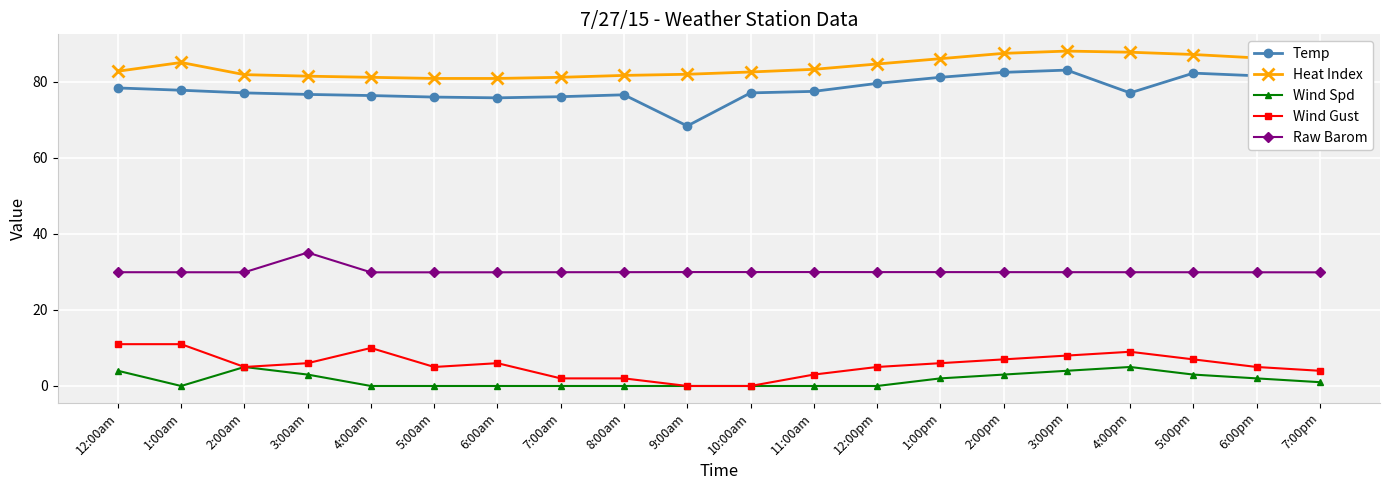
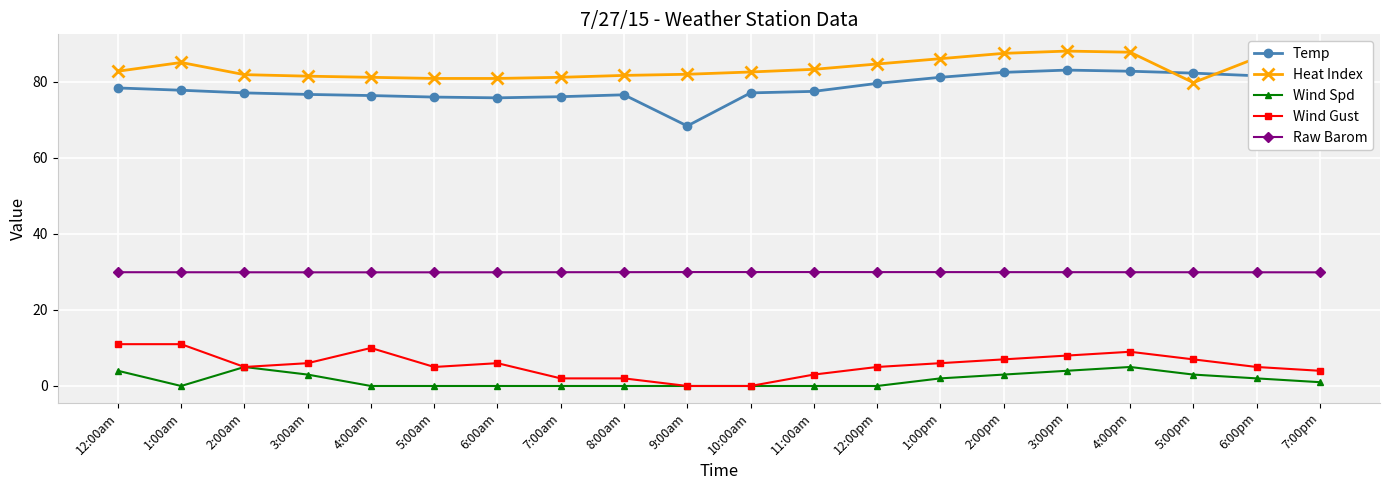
  {
    "Temp": {
      "12:00am": 78,
      "1:00am": 78,
      "2:00am": 77,
      "3:00am": 77,
      "4:00am": 76,
      "5:00am": 76,
      "6:00am": 76,
      "7:00am": 76,
      "8:00am": 77,
      "9:00am": 68,
      "10:00am": 77,
      "11:00am": 78,
      "12:00pm": 80,
      "1:00pm": 81,
      "2:00pm": 83,
      "3:00pm": 83,
-     "4:00pm": 77,
+     "4:00pm": 83,
      "5:00pm": 82
    },
    "Heat Index": {
      "12:00am": 83,
      "1:00am": 85,
      "2:00am": 82,
      "3:00am": 82,
      "4:00am": 81,
      "5:00am": 81,
      "6:00am": 81,
      "7:00am": 81,
      "8:00am": 82,
      "9:00am": 82,
      "10:00am": 83,
      "11:00am": 83,
      "12:00pm": 85,
      "1:00pm": 86,
      "2:00pm": 88,
      "3:00pm": 88,
      "4:00pm": 88,
-     "5:00pm": 87
+     "5:00pm": 80
    },
    "Wind Spd": {
      "12:00am": 4,
      "1:00am": 0,
      "3:00am": 3,
      "4:00am": 0,
      "5:00am": 0,
      "6:00am": 0,
      "7:00am": 0,
      "8:00am": 0,
      "11:00am": 0,
      "12:00pm": 0,
      "1:00pm": 2,
      "2:00pm": 3,
      "3:00pm": 4,
      "4:00pm": 5,
      "5:00pm": 3,
      "6:00pm": 2,
      "7:00pm": 1
    },
    "Wind Gust": {
      "12:00am": 11,
      "1:00am": 11,
      "3:00am": 6,
      "4:00am": 10,
      "5:00am": 5,
      "6:00am": 6,
      "7:00am": 2,
      "8:00am": 2,
      "11:00am": 3,
      "12:00pm": 5,
      "1:00pm": 6,
      "2:00pm": 7,
      "3:00pm": 8,
      "4:00pm": 9,
      "5:00pm": 7,
      "6:00pm": 5,
      "7:00pm": 4
    },
    "Raw Barom": {
      "12:00am": 30,
      "1:00am": 30,
      "2:00am": 30,
-     "3:00am": 35,
+     "3:00am": 30,
      "4:00am": 30,
      "5:00am": 30,
      "6:00am": 30,
      "7:00am": 30,
      "8:00am": 30,
      "9:00am": 30,
      "10:00am": 30,
      "11:00am": 30,
      "12:00pm": 30,
      "1:00pm": 30,
      "2:00pm": 30,
      "3:00pm": 30,
      "4:00pm": 30,
      "5:00pm": 30,
      "6:00pm": 30,
      "7:00pm": 30
    }
  }
